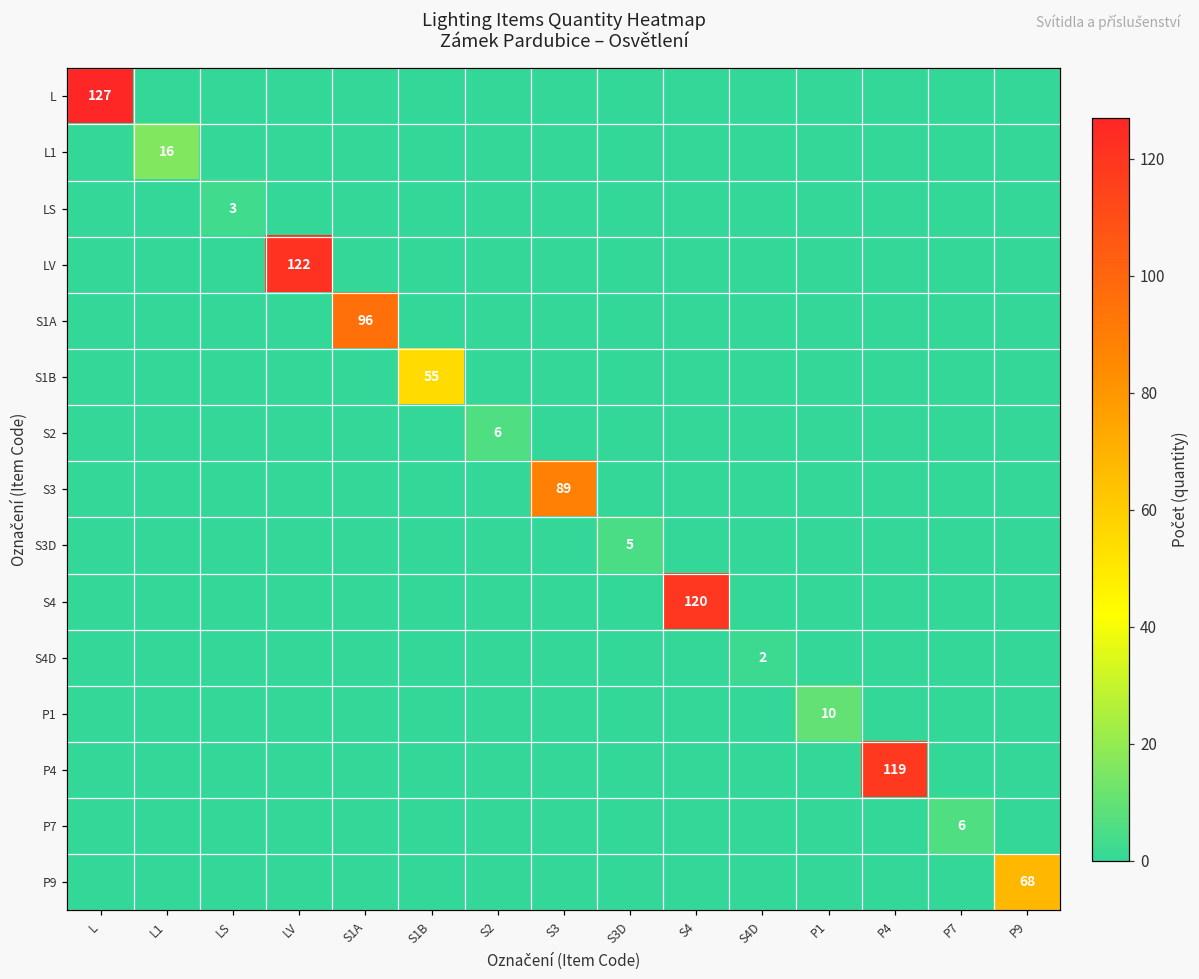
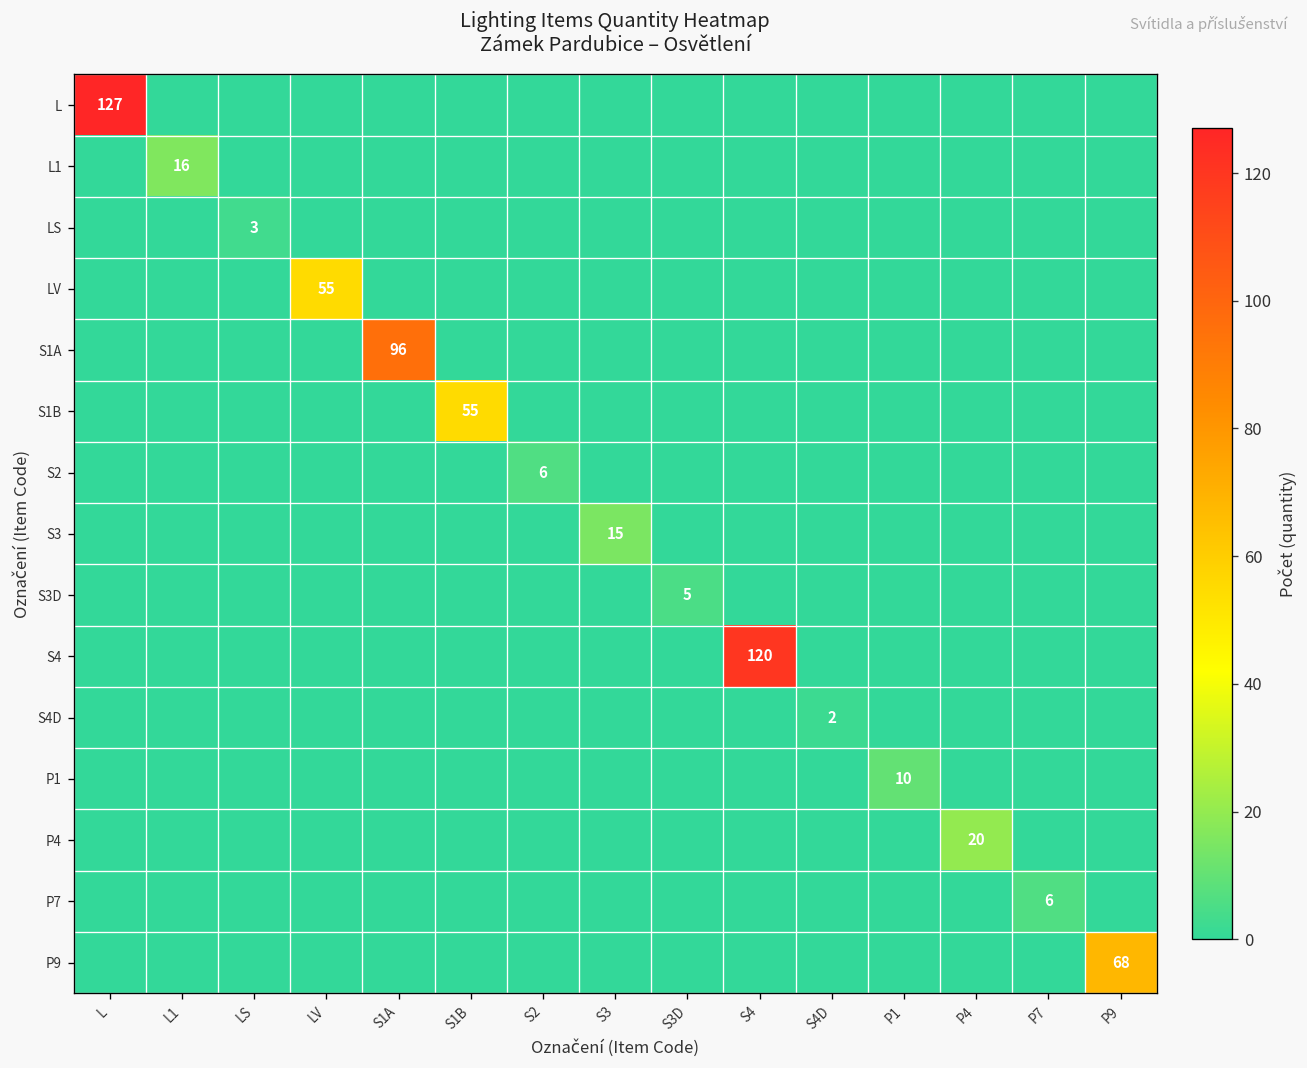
  {
    "L": {
      "L": 127
    },
    "L1": {
      "L1": 16
    },
    "LS": {
      "LS": 3
    },
    "LV": {
-     "LV": 122
+     "LV": 55
    },
    "S1A": {
      "S1A": 96
    },
    "S1B": {
      "S1B": 55
    },
    "S2": {
      "S2": 6
    },
    "S3": {
-     "S3": 89
+     "S3": 15
    },
    "S3D": {
      "S3D": 5
    },
    "S4": {
      "S4": 120
    },
    "S4D": {
      "S4D": 2
    },
    "P1": {
      "P1": 10
    },
    "P4": {
-     "P4": 119
+     "P4": 20
    },
    "P7": {
      "P7": 6
    },
    "P9": {
      "P9": 68
    }
  }
